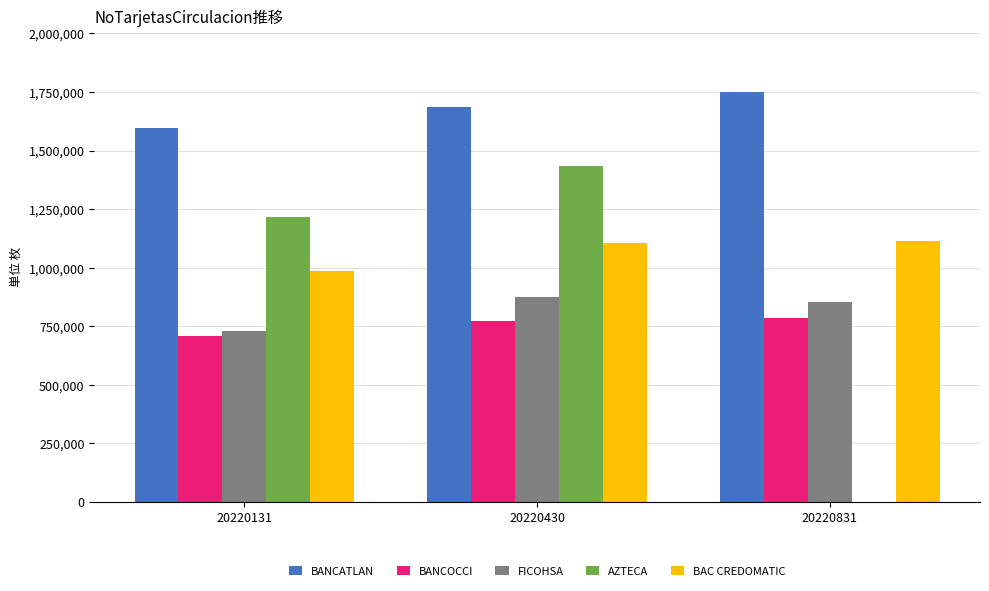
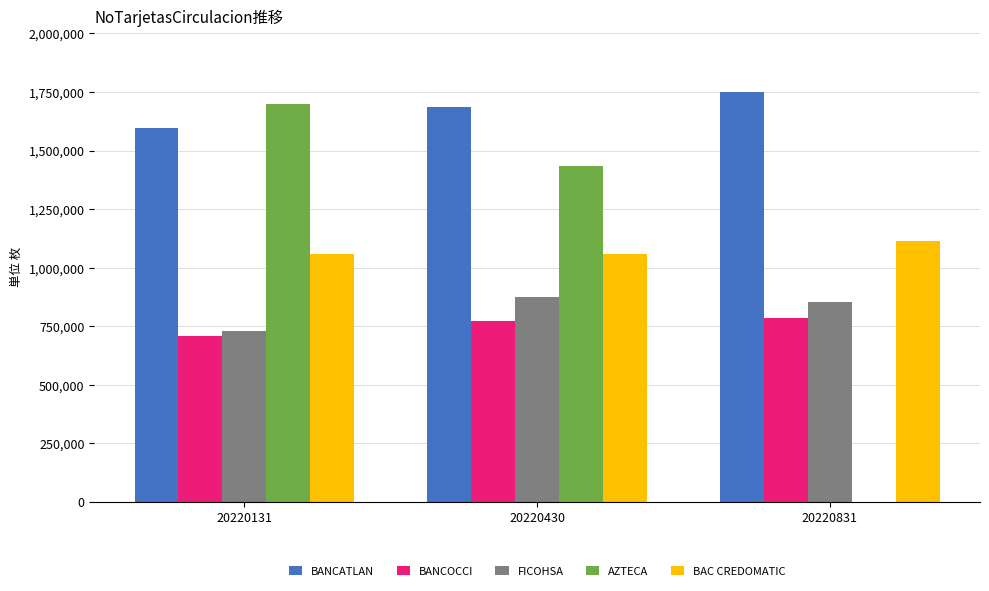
  {
    "BANCATLAN": {
      "20220131": "1,590,000",
      "20220430": "1,680,000",
      "20220831": "1,750,000"
    },
    "BANCOCCI": {
      "20220131": "710,000",
      "20220430": "770,000",
      "20220831": "790,000"
    },
    "FICOHSA": {
      "20220131": "730,000",
      "20220430": "880,000",
      "20220831": "850,000"
    },
    "AZTECA": {
-     "20220131": "1,210,000",
+     "20220131": "1,700,000",
      "20220430": "1,430,000",
      "20220831": "0"
    },
    "BAC CREDOMATIC": {
-     "20220131": "990,000",
-     "20220430": "1,110,000",
+     "20220131": "1,060,000",
+     "20220430": "1,060,000",
      "20220831": "1,110,000"
    }
  }
